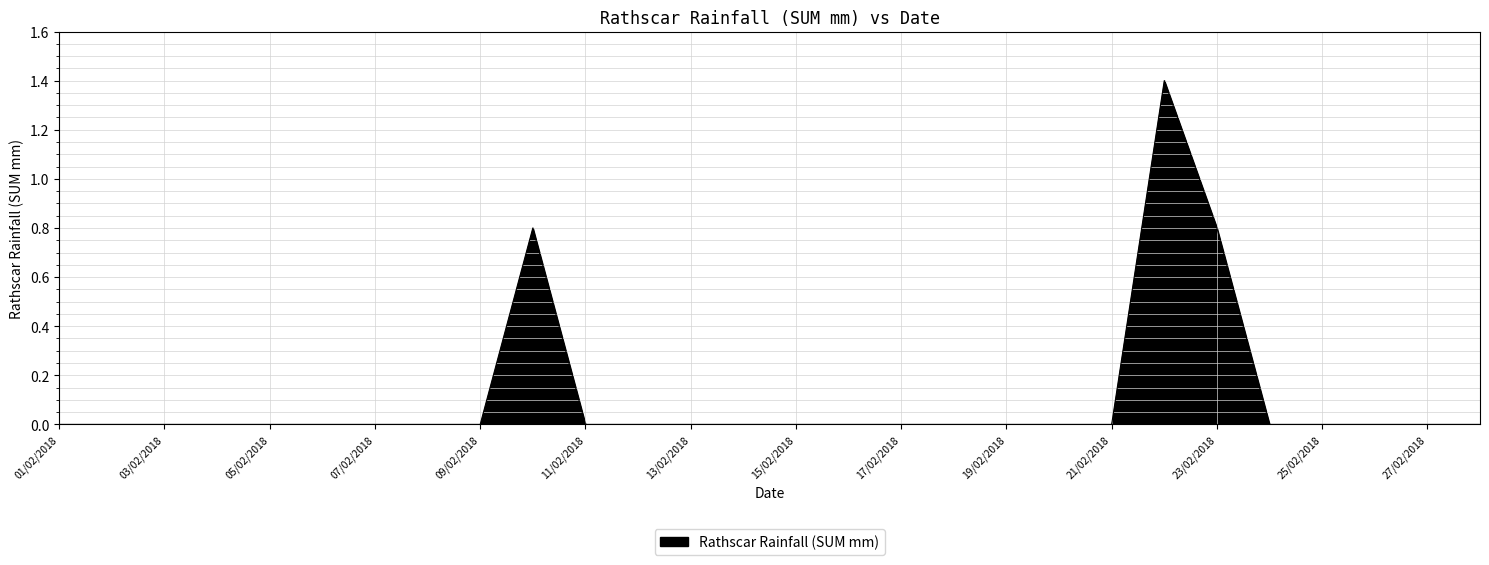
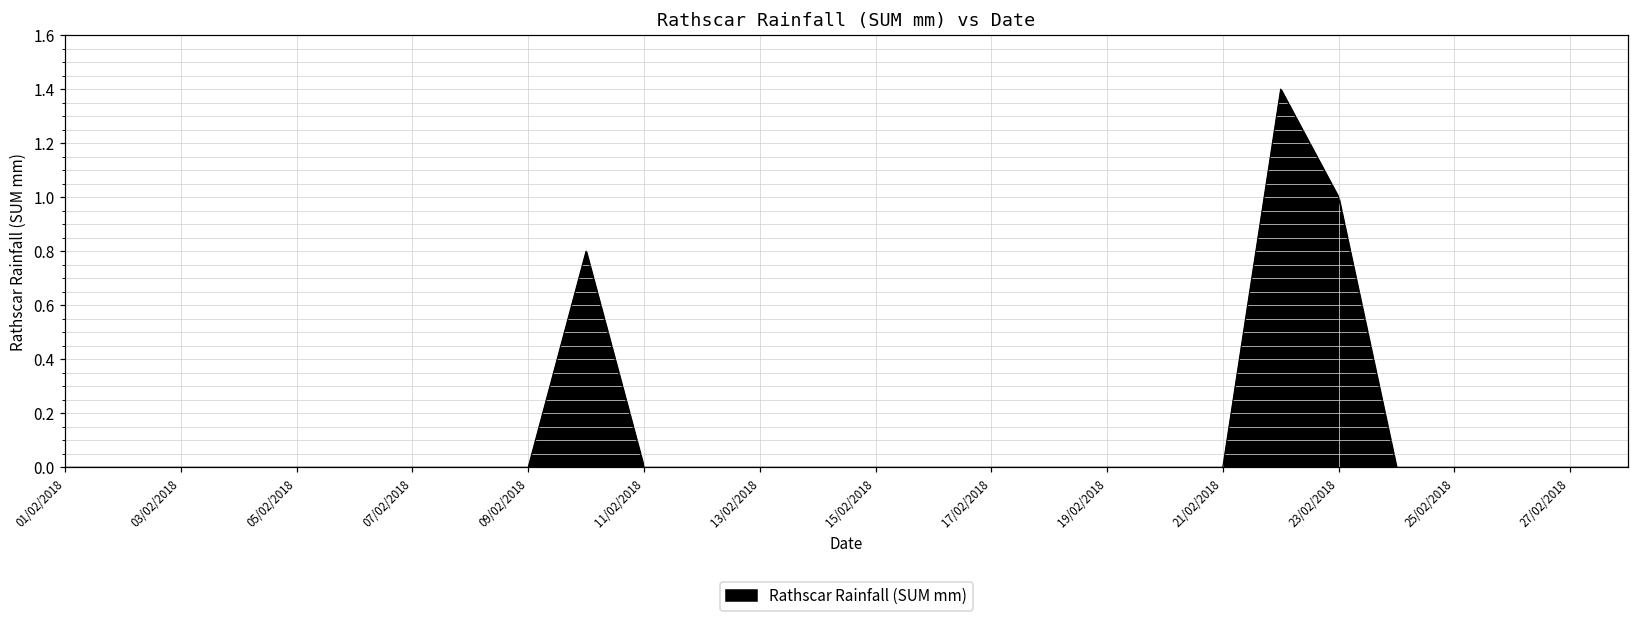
  {
    "01/02/2018": 0.0,
    "03/02/2018": 0.0,
    "05/02/2018": 0.0,
    "07/02/2018": 0.0,
    "09/02/2018": 0.0,
    "11/02/2018": 0.0,
    "13/02/2018": 0.0,
    "15/02/2018": 0.0,
    "17/02/2018": 0.0,
    "19/02/2018": 0.0,
    "21/02/2018": 0.0,
-   "23/02/2018": 0.8,
+   "23/02/2018": 1.0,
    "25/02/2018": 0.0,
    "27/02/2018": 0.0
  }
